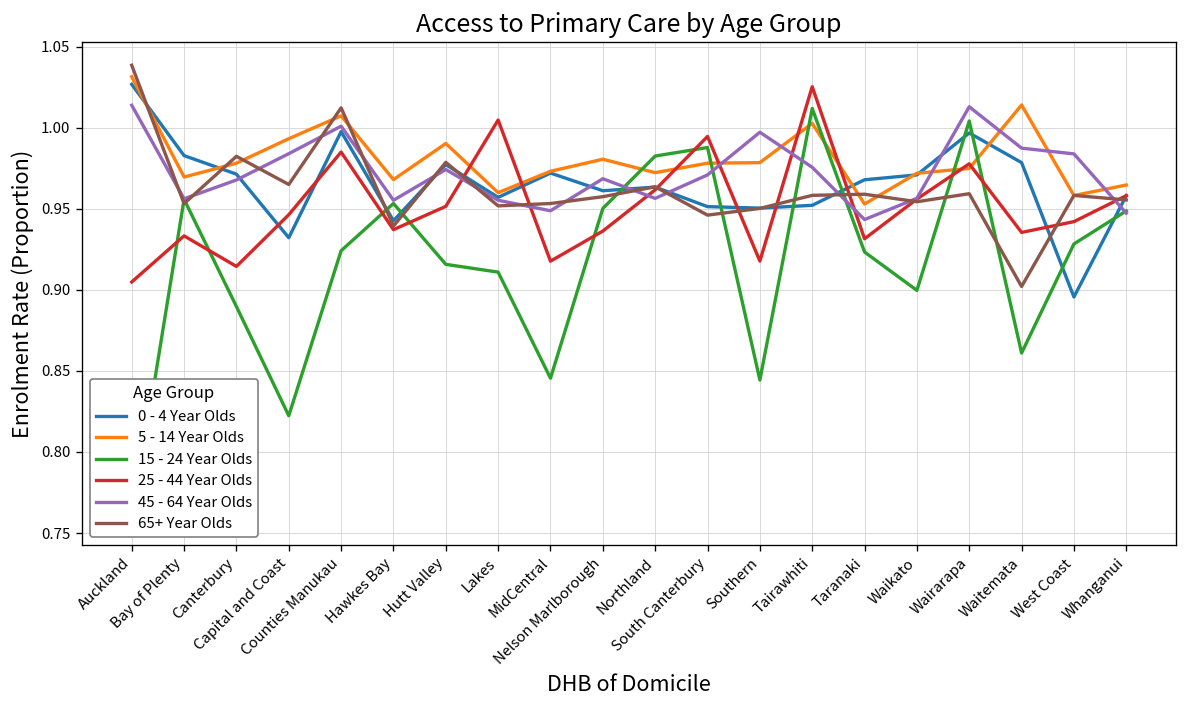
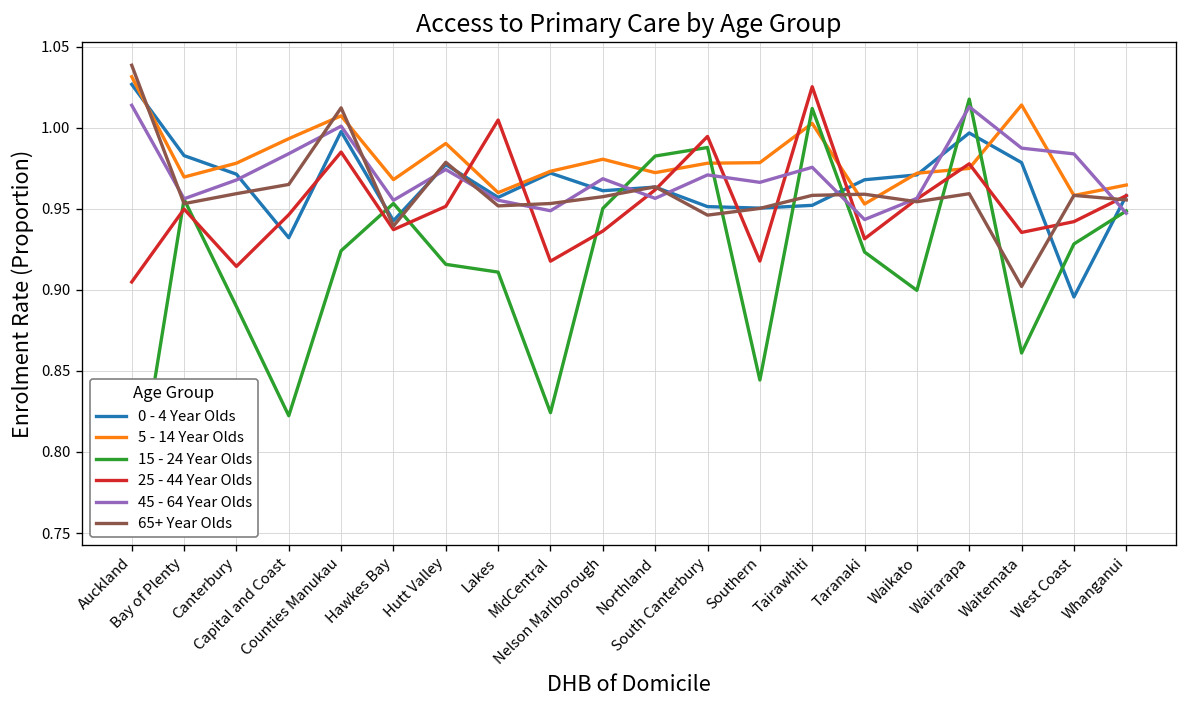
  {
    "0 - 4 Year Olds": {
      "Auckland": 1.027,
      "Bay of Plenty": 0.983,
      "Canterbury": 0.971,
      "Capital and Coast": 0.932,
      "Counties Manukau": 0.998,
      "Hawkes Bay": 0.943,
      "Nelson Marlborough": 0.961,
      "South Canterbury": 0.951,
      "Tairawhiti": 0.952,
      "Taranaki": 0.968,
      "Wairarapa": 0.997,
      "Waitemata": 0.978,
      "West Coast": 0.896
    },
    "5 - 14 Year Olds": {
      "Auckland": 1.031,
      "Bay of Plenty": 0.970,
      "Canterbury": 0.978,
      "Capital and Coast": 0.993,
      "Counties Manukau": 1.007,
      "Hawkes Bay": 0.968,
      "Hutt Valley": 0.990,
      "Lakes": 0.960,
      "Nelson Marlborough": 0.981,
      "Northland": 0.972,
      "South Canterbury": 0.978,
      "Southern": 0.978,
      "Tairawhiti": 1.003,
      "Taranaki": 0.953,
      "Wairarapa": 0.975,
      "Waitemata": 1.014,
      "Whanganui": 0.965
    },
    "15 - 24 Year Olds": {
      "Canterbury": 0.890,
      "Capital and Coast": 0.822,
      "Counties Manukau": 0.924,
      "Hawkes Bay": 0.953,
      "Hutt Valley": 0.916,
      "Lakes": 0.911,
-     "MidCentral": 0.846,
+     "MidCentral": 0.824,
      "Nelson Marlborough": 0.950,
      "Northland": 0.983,
      "South Canterbury": 0.988,
      "Southern": 0.844,
      "Tairawhiti": 1.012,
      "Taranaki": 0.923,
      "Waikato": 0.900,
-     "Wairarapa": 1.004,
+     "Wairarapa": 1.018,
      "Waitemata": 0.861,
      "West Coast": 0.928
    },
    "25 - 44 Year Olds": {
      "Auckland": 0.905,
-     "Bay of Plenty": 0.933,
+     "Bay of Plenty": 0.950,
      "Canterbury": 0.914,
      "Capital and Coast": 0.946,
      "Counties Manukau": 0.985,
      "Hawkes Bay": 0.937,
      "Hutt Valley": 0.952,
      "Lakes": 1.005,
      "MidCentral": 0.918,
      "Nelson Marlborough": 0.936,
      "South Canterbury": 0.995,
      "Southern": 0.918,
      "Tairawhiti": 1.025,
      "Taranaki": 0.931,
      "Wairarapa": 0.978,
      "Waitemata": 0.935,
      "West Coast": 0.942
    },
    "45 - 64 Year Olds": {
      "Auckland": 1.014,
      "Canterbury": 0.968,
      "Capital and Coast": 0.984,
      "Counties Manukau": 1.001,
      "Hawkes Bay": 0.955,
      "Hutt Valley": 0.974,
      "MidCentral": 0.949,
      "Nelson Marlborough": 0.969,
      "Northland": 0.956,
      "South Canterbury": 0.971,
-     "Southern": 0.997,
+     "Southern": 0.966,
      "Tairawhiti": 0.976,
      "Taranaki": 0.943,
      "Wairarapa": 1.013,
      "Waitemata": 0.987,
      "West Coast": 0.984
    },
    "65+ Year Olds": {
      "Auckland": 1.039,
      "Bay of Plenty": 0.953,
-     "Canterbury": 0.982,
+     "Canterbury": 0.959,
      "Capital and Coast": 0.965,
      "Counties Manukau": 1.012,
      "Hawkes Bay": 0.939,
      "Lakes": 0.952,
      "MidCentral": 0.953,
      "Nelson Marlborough": 0.957,
      "South Canterbury": 0.946,
      "Tairawhiti": 0.958,
      "Taranaki": 0.959,
      "Wairarapa": 0.959,
      "Waitemata": 0.902,
      "Whanganui": 0.955
    }
  }
